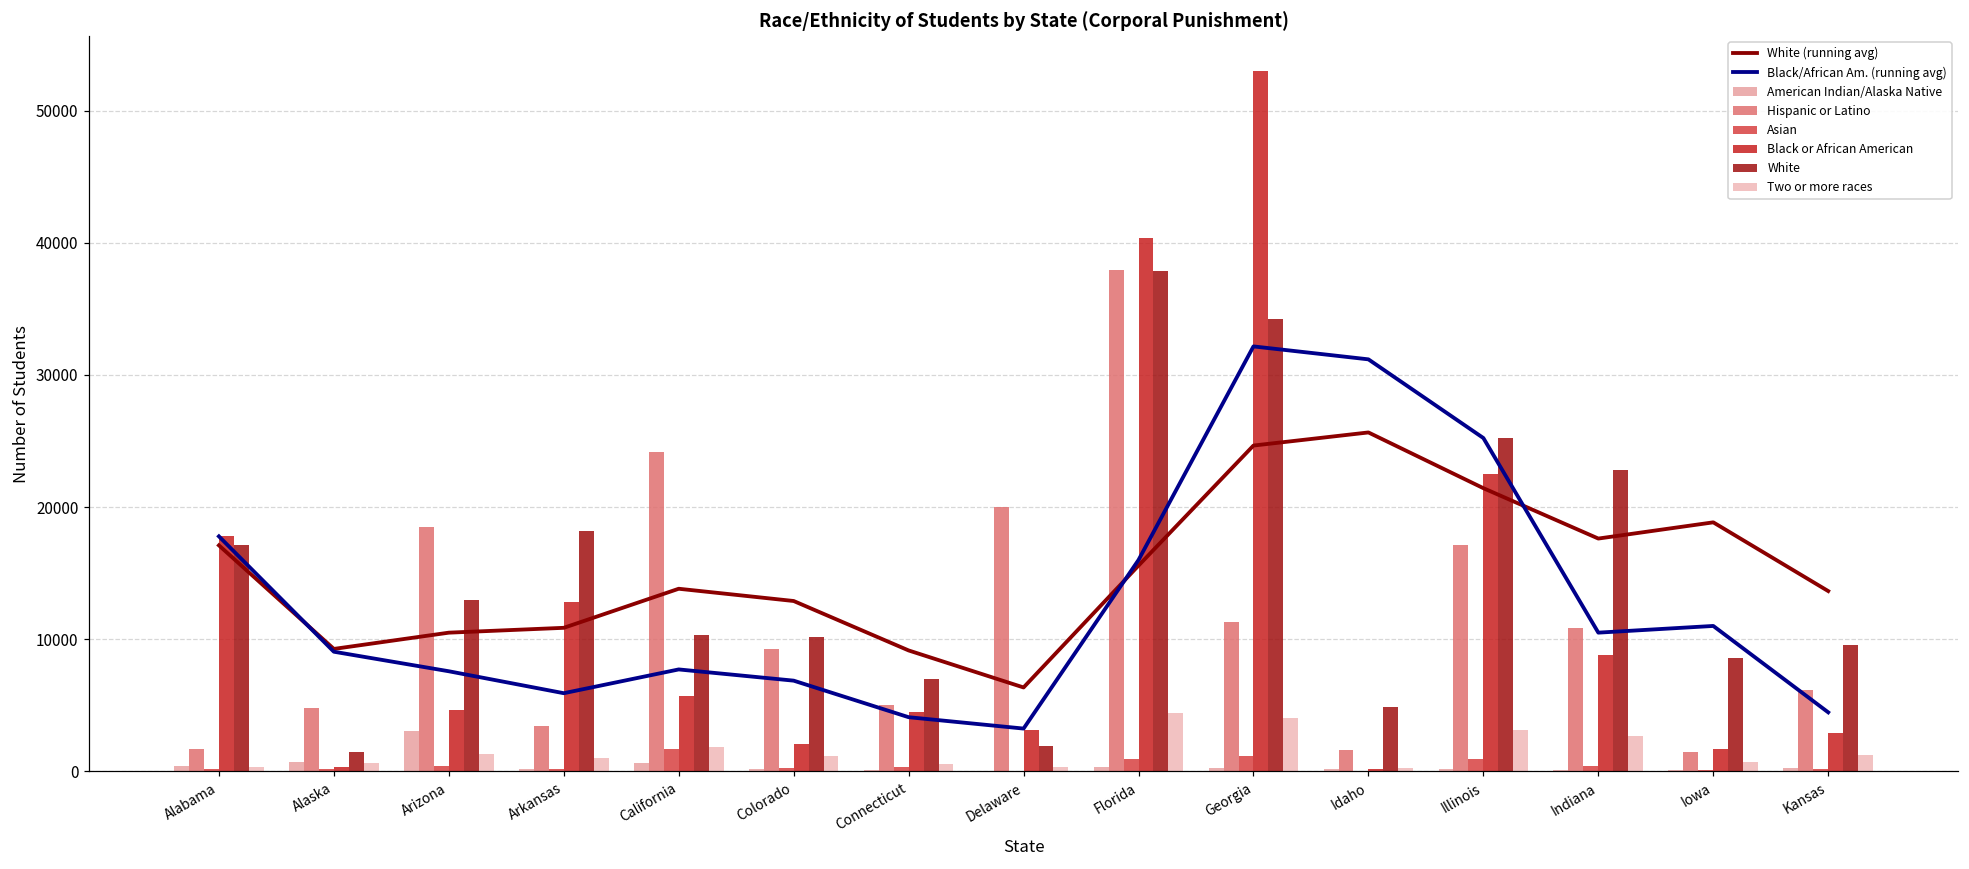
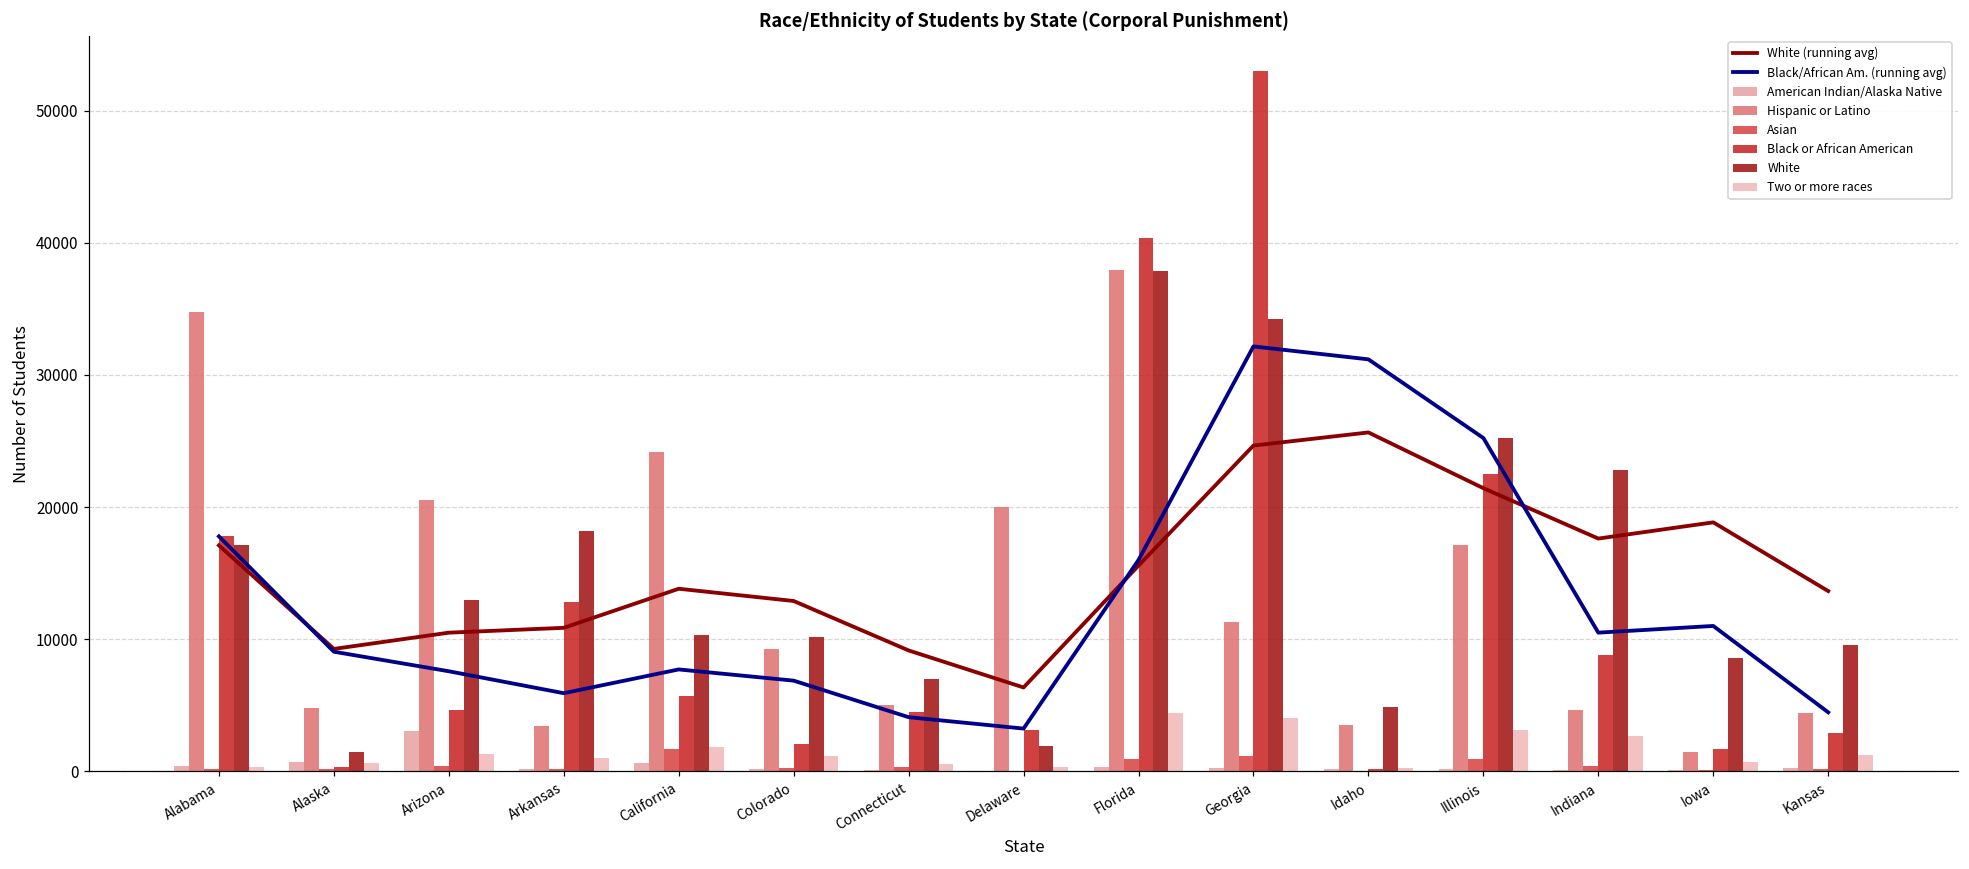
  {
    "Hispanic or Latino": {
-     "Alabama": 1700,
+     "Alabama": 34700,
      "Alaska": 4800,
-     "Arizona": 18500,
+     "Arizona": 20500,
      "Arkansas": 3400,
      "California": 24200,
      "Colorado": 9300,
      "Connecticut": 5000,
      "Delaware": 20000,
      "Florida": 37900,
      "Georgia": 11300,
-     "Idaho": 1600,
+     "Idaho": 3500,
      "Illinois": 17100,
-     "Indiana": 10800,
+     "Indiana": 4700,
      "Iowa": 1400,
-     "Kansas": 6100
+     "Kansas": 4400
    },
    "Black/African Am. (running avg)": {
      "Alabama": 17800,
      "Alaska": 9000,
      "Arizona": 7600,
      "Arkansas": 5900,
      "California": 7700,
      "Colorado": 6900,
      "Connecticut": 4100,
      "Delaware": 3200,
      "Florida": 16000,
      "Georgia": 32200,
      "Idaho": 31200,
      "Illinois": 25200,
      "Indiana": 10500,
      "Iowa": 11000,
      "Kansas": 4500
    }
  }
